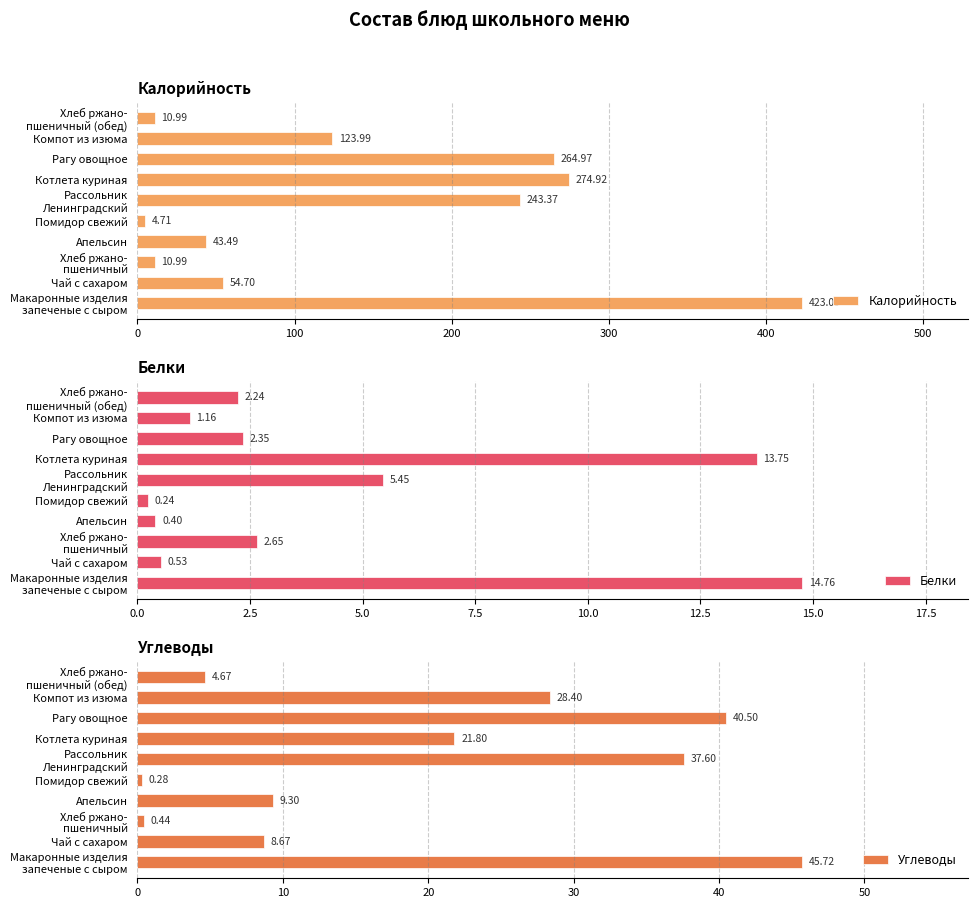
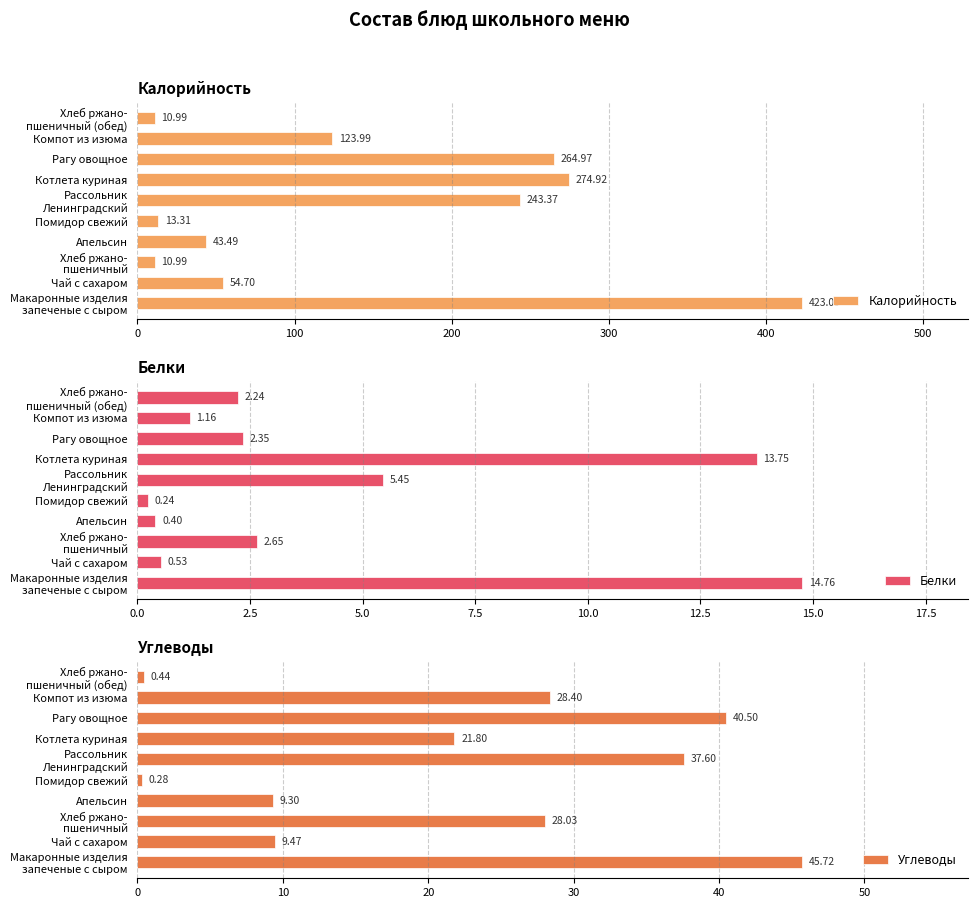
  {
    "Калорийность": {
      "Хлеб ржано- пшеничный (обед)": 10.99,
      "Компот из изюма": 123.99,
      "Рагу овощное": 264.97,
      "Котлета куриная": 274.92,
      "Рассольник Ленинградский": 243.37,
-     "Помидор свежий": 4.71,
+     "Помидор свежий": 13.31,
      "Апельсин": 43.49,
      "Хлеб ржано- пшеничный": 10.99,
      "Чай с сахаром": 54.70,
      "Макаронные изделия запеченые с сыром": 423.09
    },
    "Белки": {
      "Хлеб ржано- пшеничный (обед)": 2.24,
      "Компот из изюма": 1.16,
      "Рагу овощное": 2.35,
      "Котлета куриная": 13.75,
      "Рассольник Ленинградский": 5.45,
      "Помидор свежий": 0.24,
      "Апельсин": 0.40,
      "Хлеб ржано- пшеничный": 2.65,
      "Чай с сахаром": 0.53,
      "Макаронные изделия запеченые с сыром": 14.76
    },
    "Углеводы": {
-     "Хлеб ржано- пшеничный (обед)": 4.67,
+     "Хлеб ржано- пшеничный (обед)": 0.44,
      "Компот из изюма": 28.40,
      "Рагу овощное": 40.50,
      "Котлета куриная": 21.80,
      "Рассольник Ленинградский": 37.60,
      "Помидор свежий": 0.28,
      "Апельсин": 9.30,
-     "Хлеб ржано- пшеничный": 0.44,
-     "Чай с сахаром": 8.67,
+     "Хлеб ржано- пшеничный": 28.03,
+     "Чай с сахаром": 9.47,
      "Макаронные изделия запеченые с сыром": 45.72
    }
  }
